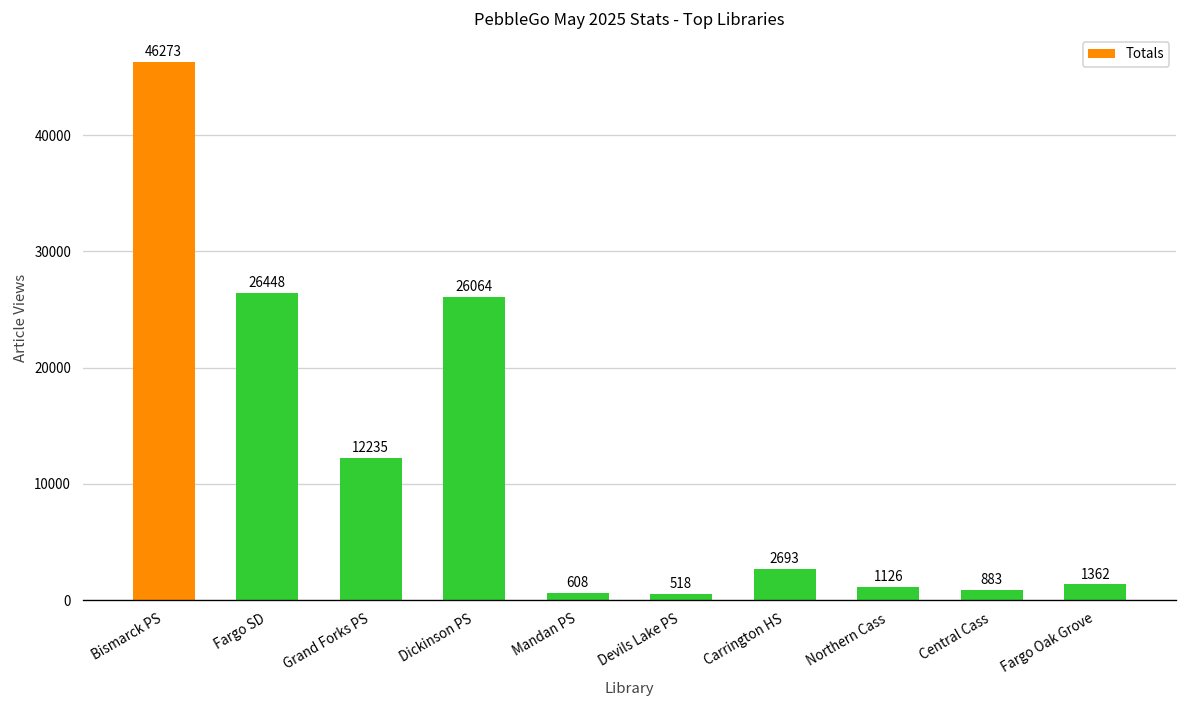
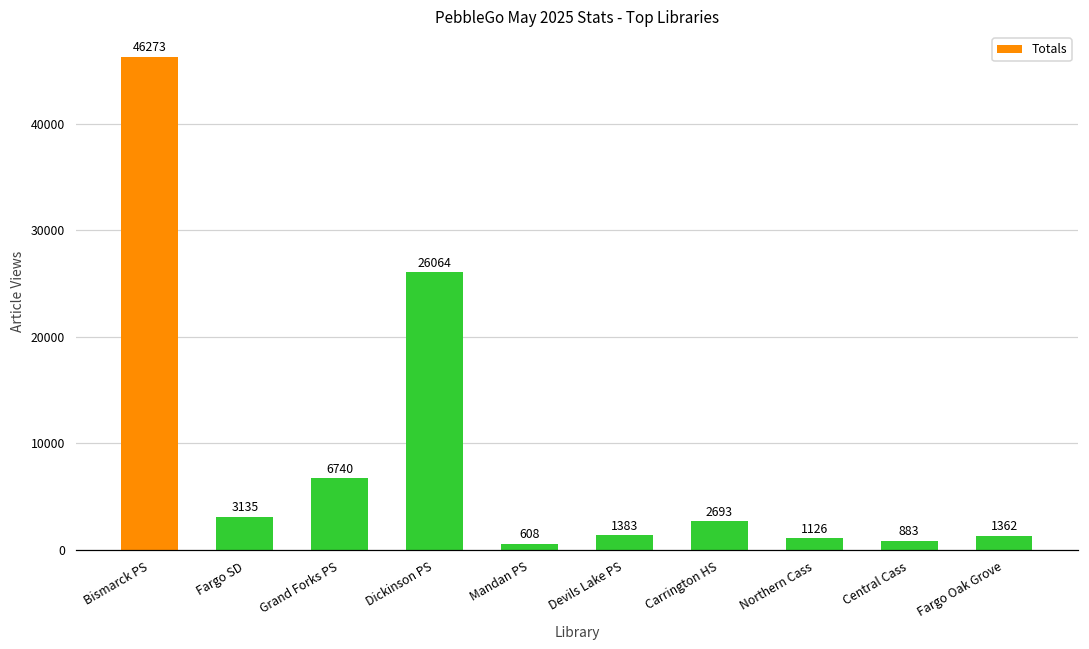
  {
    "Bismarck PS": 46273,
-   "Fargo SD": 26448,
-   "Grand Forks PS": 12235,
+   "Fargo SD": 3135,
+   "Grand Forks PS": 6740,
    "Dickinson PS": 26064,
    "Mandan PS": 608,
-   "Devils Lake PS": 518,
+   "Devils Lake PS": 1383,
    "Carrington HS": 2693,
    "Northern Cass": 1126,
    "Central Cass": 883,
    "Fargo Oak Grove": 1362
  }
